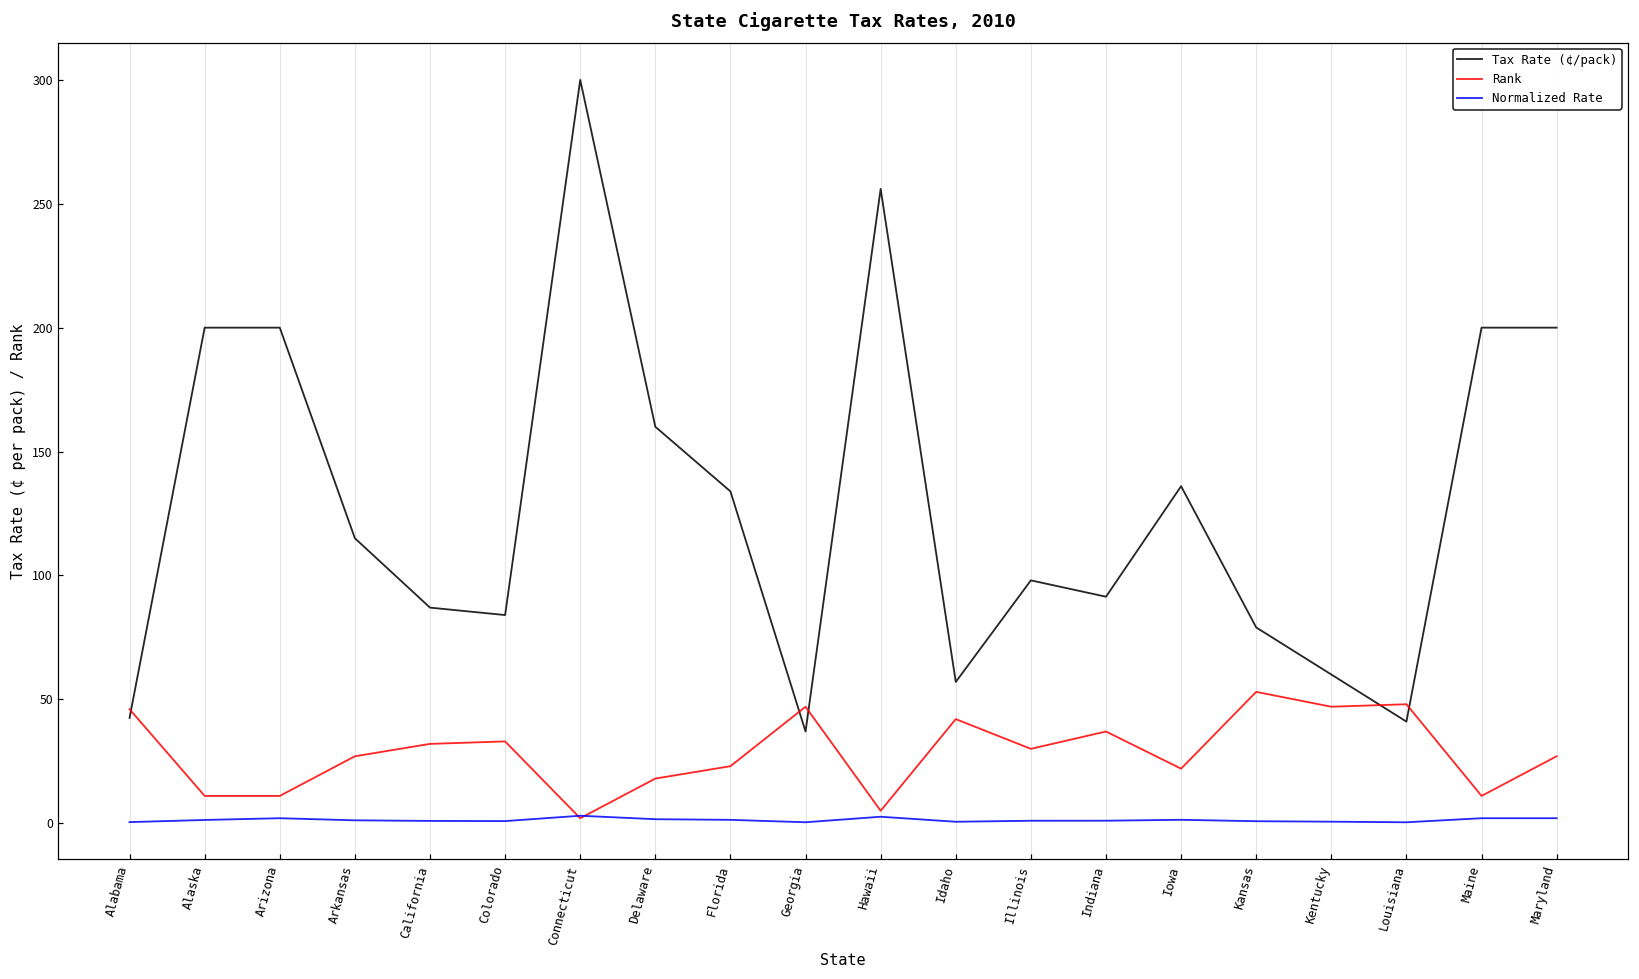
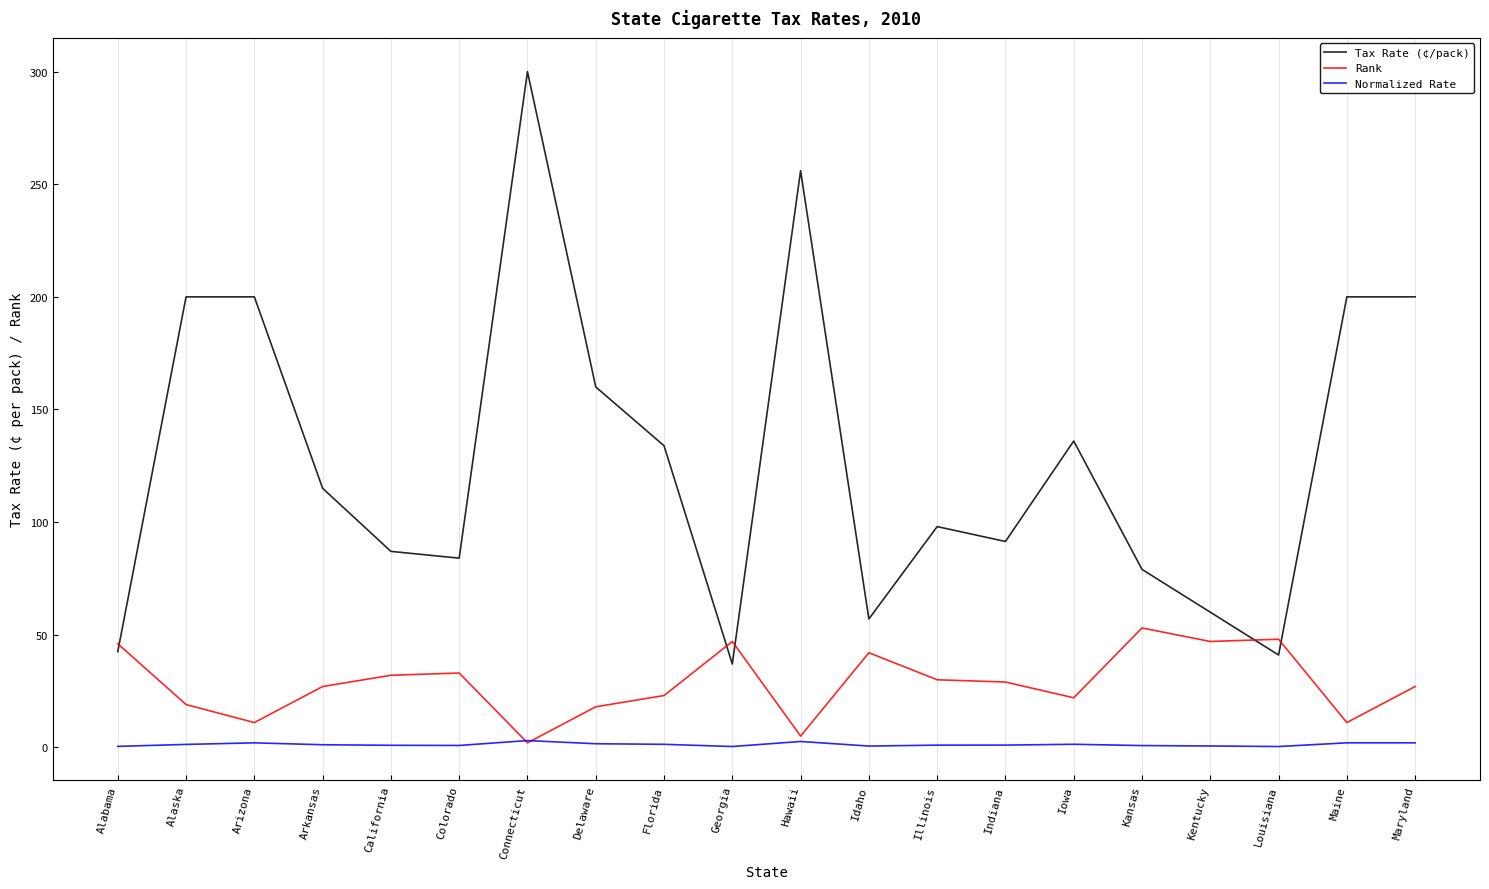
  {
    "Tax Rate (¢/pack)": {
      "Alabama": 43,
      "Alaska": 200,
      "Arizona": 200,
      "Arkansas": 115,
      "California": 87,
      "Colorado": 84,
      "Connecticut": 300,
      "Delaware": 160,
      "Florida": 134,
      "Georgia": 37,
      "Hawaii": 256,
      "Idaho": 57,
      "Illinois": 98,
      "Indiana": 91,
      "Iowa": 136,
      "Kansas": 79,
      "Kentucky": 60,
      "Louisiana": 41,
      "Maine": 200,
      "Maryland": 200
    },
    "Rank": {
      "Alabama": 46,
-     "Alaska": 11,
+     "Alaska": 19,
      "Arizona": 11,
      "Arkansas": 27,
      "California": 32,
      "Colorado": 33,
      "Delaware": 18,
      "Florida": 23,
      "Georgia": 47,
      "Hawaii": 5,
      "Idaho": 42,
      "Illinois": 30,
-     "Indiana": 37,
+     "Indiana": 29,
      "Iowa": 22,
      "Kansas": 53,
      "Kentucky": 47,
      "Louisiana": 48,
      "Maine": 11,
      "Maryland": 27
    },
    "Normalized Rate": {
      "Alabama": 0,
      "Alaska": 1,
      "Arizona": 2,
      "Arkansas": 1,
      "California": 1,
      "Colorado": 1,
      "Delaware": 2,
      "Florida": 1,
      "Georgia": 0,
      "Hawaii": 3,
      "Idaho": 1,
      "Illinois": 1,
      "Indiana": 1,
      "Iowa": 1,
      "Kansas": 1,
      "Kentucky": 1,
      "Louisiana": 0,
      "Maine": 2,
      "Maryland": 2
    }
  }
